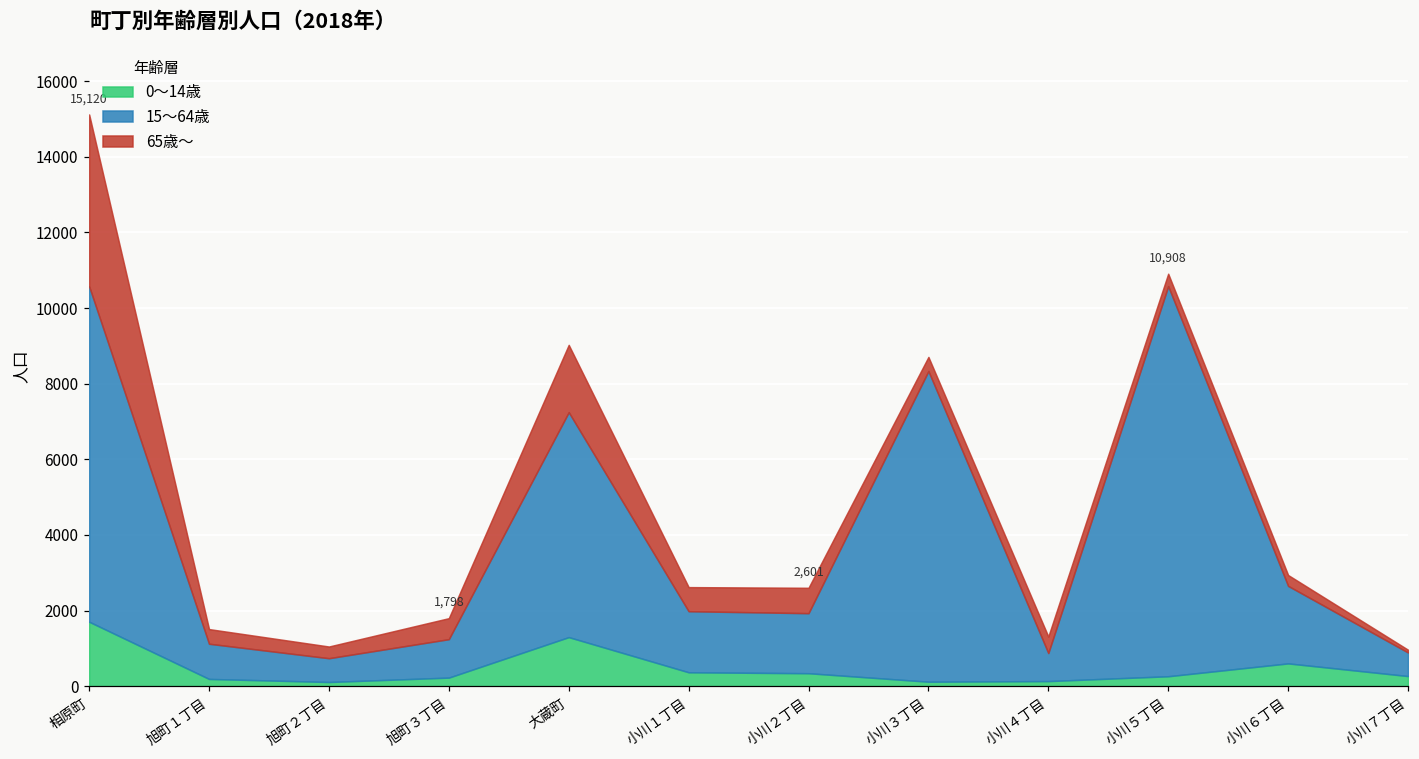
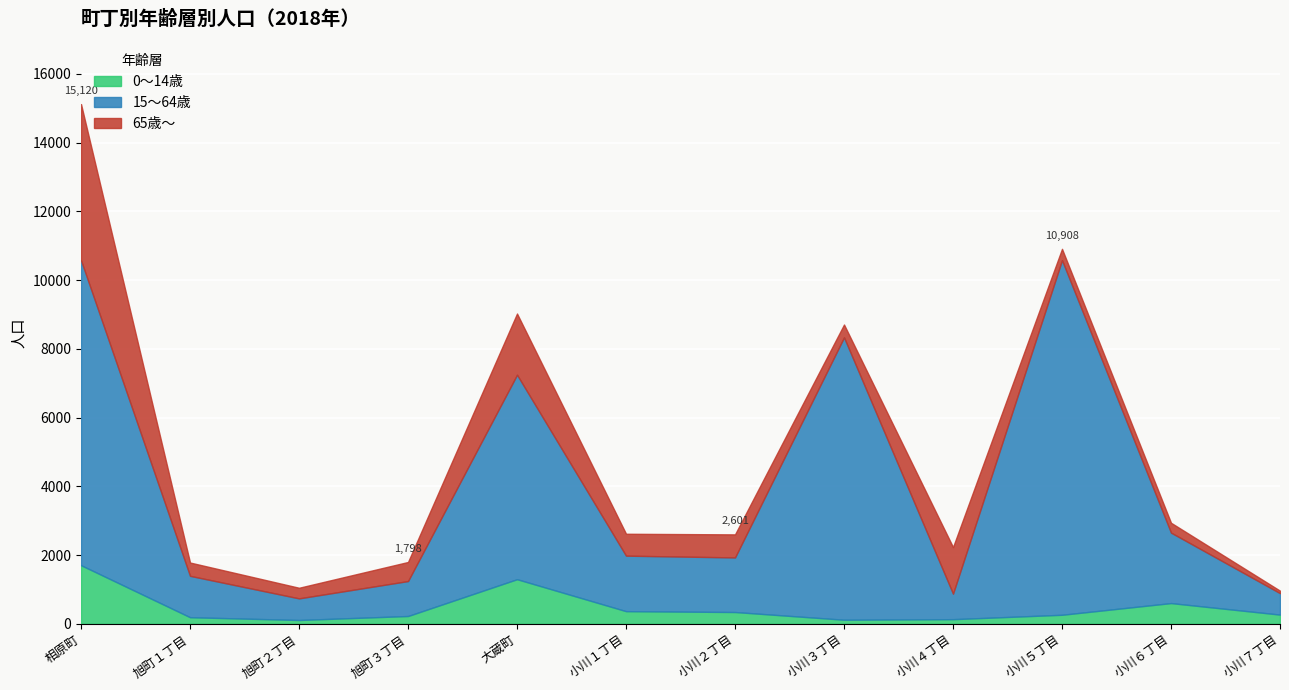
  {
    "0～14歳": {
      "相原町": 1700,
      "旭町１丁目": 200,
      "旭町２丁目": 100,
      "旭町３丁目": 200,
      "大蔵町": 1300,
      "小川１丁目": 400,
      "小川２丁目": 300,
      "小川３丁目": 100,
      "小川４丁目": 100,
      "小川５丁目": 300,
      "小川６丁目": 600,
      "小川７丁目": 300
    },
    "15～64歳": {
      "相原町": 8900,
-     "旭町１丁目": 900,
+     "旭町１丁目": 1200,
      "旭町２丁目": 600,
      "旭町３丁目": 1000,
      "大蔵町": 5900,
      "小川１丁目": 1600,
      "小川２丁目": 1600,
      "小川３丁目": 8200,
      "小川４丁目": 700,
      "小川５丁目": 10300,
      "小川６丁目": 2100
    },
    "65歳～": {
      "旭町１丁目": 400,
      "旭町２丁目": 300,
      "大蔵町": 1800,
      "小川１丁目": 600,
      "小川３丁目": 400,
-     "小川４丁目": 400,
+     "小川４丁目": 1400,
      "小川６丁目": 300
    }
  }
